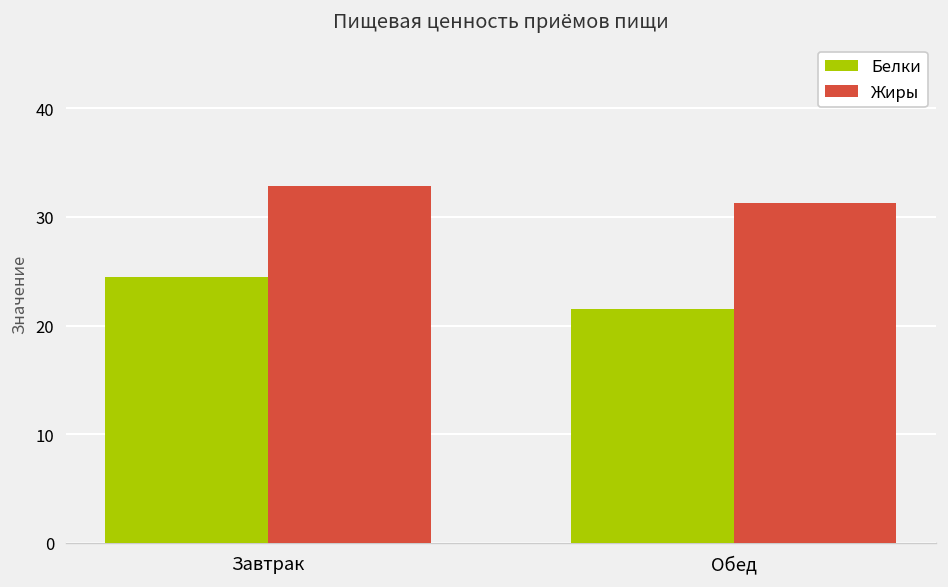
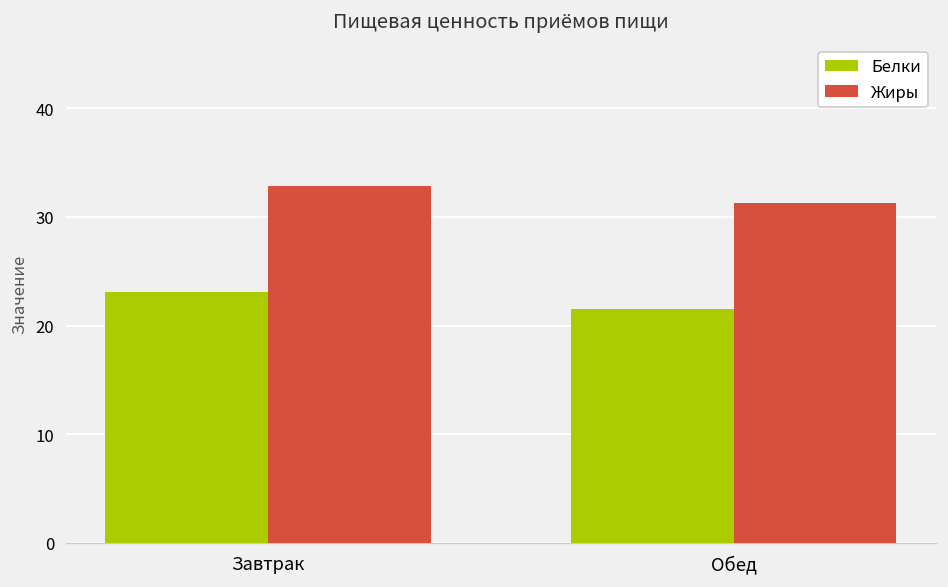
  {
    "Белки": {
-     "Завтрак": 24,
+     "Завтрак": 23,
      "Обед": 22
    },
    "Жиры": {
      "Завтрак": 33,
      "Обед": 31
    }
  }
